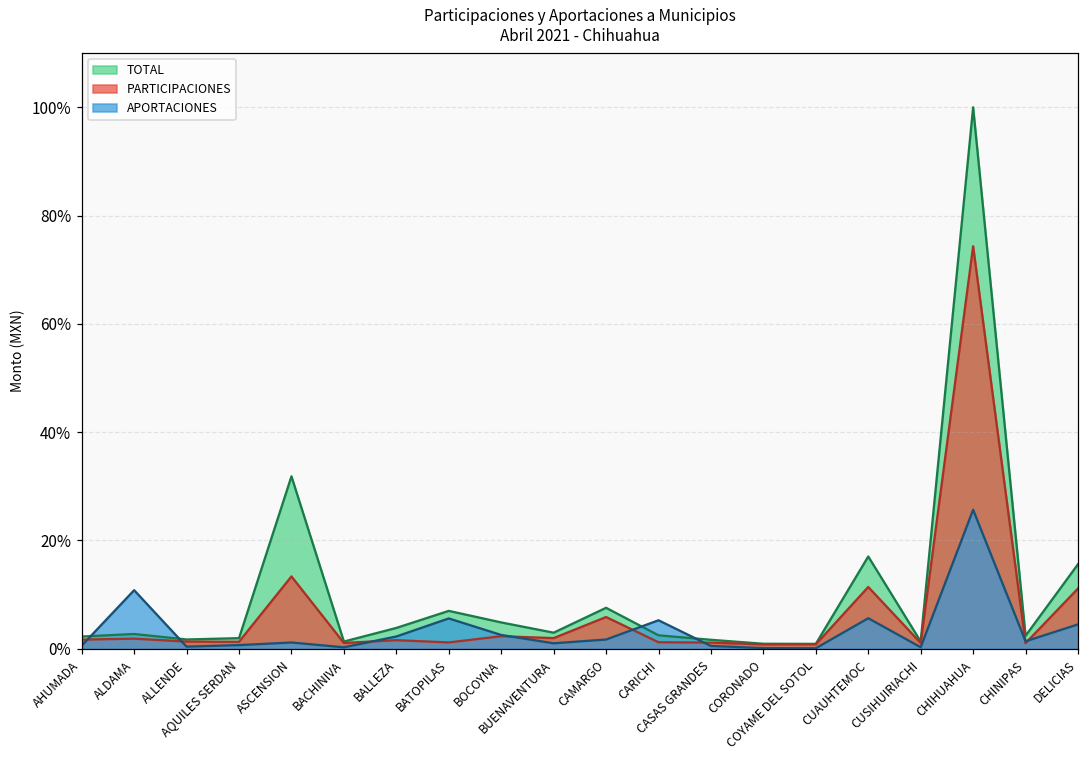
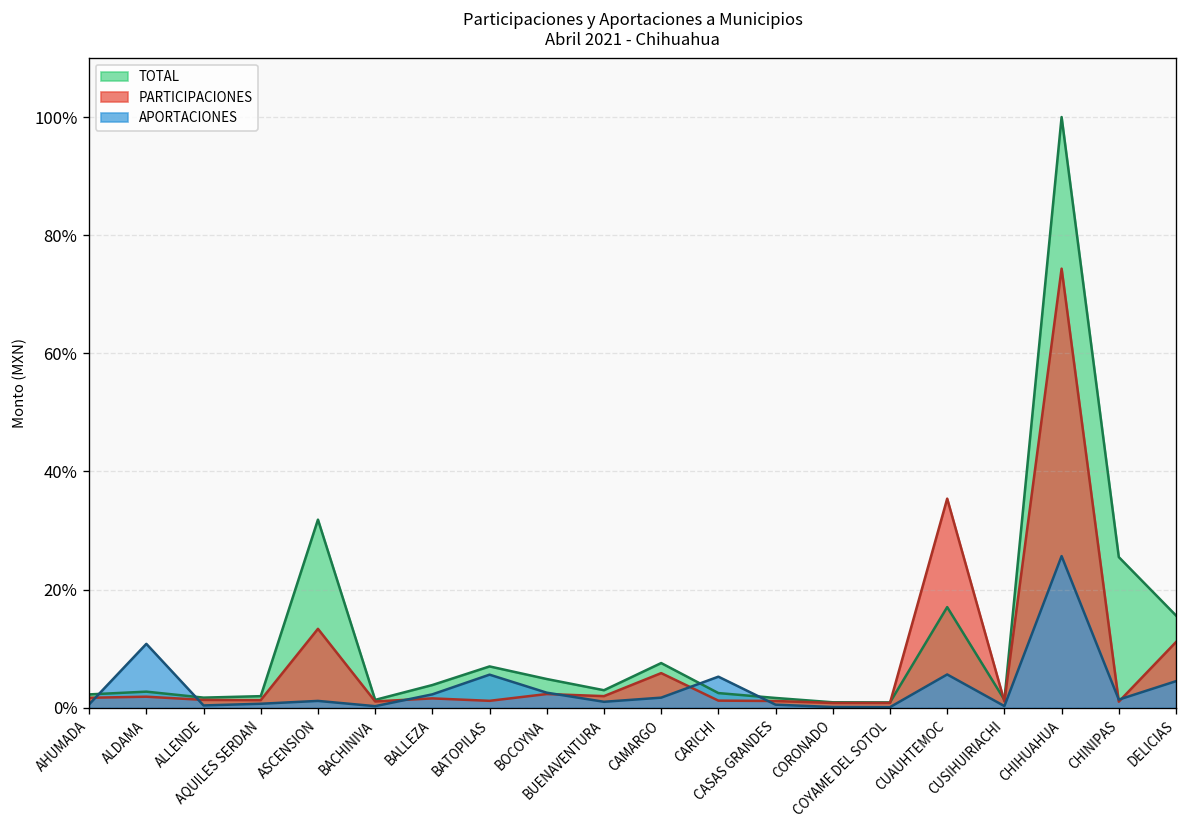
  {
    "TOTAL": {
      "AHUMADA": "2%",
      "ALDAMA": "3%",
      "AQUILES SERDAN": "2%",
      "ASCENSION": "32%",
      "BALLEZA": "4%",
      "BATOPILAS": "7%",
      "BOCOYNA": "5%",
      "BUENAVENTURA": "3%",
      "CAMARGO": "8%",
      "CARICHI": "2%",
      "CASAS GRANDES": "2%",
      "CUAUHTEMOC": "17%",
      "CHIHUAHUA": "100%",
-     "CHINIPAS": "2%",
+     "CHINIPAS": "26%",
      "DELICIAS": "16%"
    },
    "PARTICIPACIONES": {
      "AHUMADA": "2%",
      "ALDAMA": "2%",
      "AQUILES SERDAN": "1%",
      "ASCENSION": "13%",
      "BALLEZA": "2%",
      "BATOPILAS": "1%",
      "BUENAVENTURA": "2%",
      "CAMARGO": "6%",
      "CARICHI": "1%",
      "CASAS GRANDES": "1%",
-     "CUAUHTEMOC": "11%",
+     "CUAUHTEMOC": "35%",
      "CHIHUAHUA": "74%",
      "DELICIAS": "11%"
    },
    "APORTACIONES": {
      "AHUMADA": "1%",
      "ALDAMA": "11%",
      "ALLENDE": "0%",
      "AQUILES SERDAN": "1%",
      "ASCENSION": "1%",
      "BACHINIVA": "0%",
      "BALLEZA": "2%",
      "BATOPILAS": "6%",
      "BUENAVENTURA": "1%",
      "CAMARGO": "2%",
      "CARICHI": "5%",
      "CASAS GRANDES": "1%",
      "CORONADO": "0%",
      "COYAME DEL SOTOL": "0%",
      "CUAUHTEMOC": "6%",
      "CUSIHUIRIACHI": "0%",
      "CHIHUAHUA": "26%",
      "DELICIAS": "4%"
    }
  }
